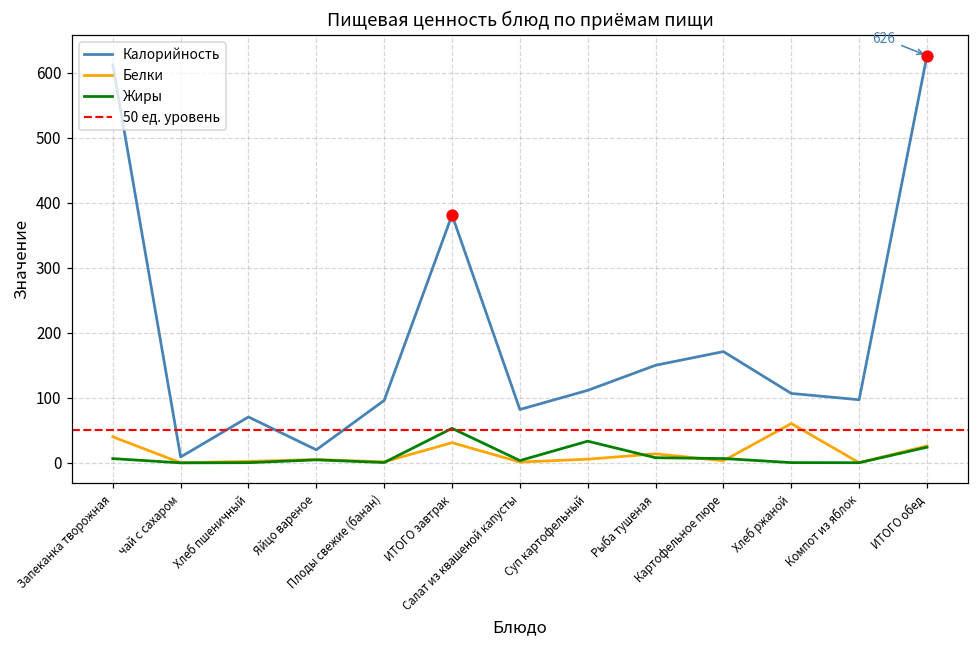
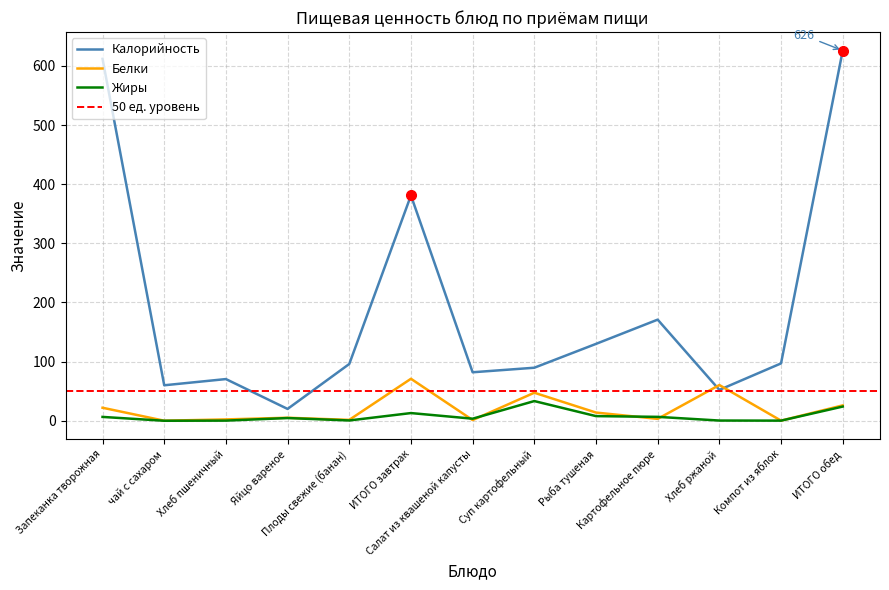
  {
    "Калорийность": {
-     "чай с сахаром": 10,
+     "чай с сахаром": 60,
      "Хлеб пшеничный": 70,
      "Яйцо вареное": 20,
      "Плоды свежие (банан)": 100,
      "Салат из квашеной капусты": 80,
-     "Суп картофельный": 110,
-     "Рыба тушеная": 150,
+     "Суп картофельный": 90,
+     "Рыба тушеная": 130,
      "Картофельное пюре": 170,
-     "Хлеб ржаной": 110,
+     "Хлеб ржаной": 50,
      "Компот из яблок": 100
    },
    "Белки": {
-     "Запеканка творожная": 40,
-     "ИТОГО завтрак": 30,
-     "Суп картофельный": 10,
+     "Запеканка творожная": 20,
+     "ИТОГО завтрак": 70,
+     "Суп картофельный": 50,
      "Рыба тушеная": 10,
      "Хлеб ржаной": 60
    },
    "Жиры": {
      "Запеканка творожная": 10,
-     "ИТОГО завтрак": 50,
+     "ИТОГО завтрак": 10,
      "Суп картофельный": 30,
      "Рыба тушеная": 10,
      "Хлеб ржаной": 0
    }
  }
